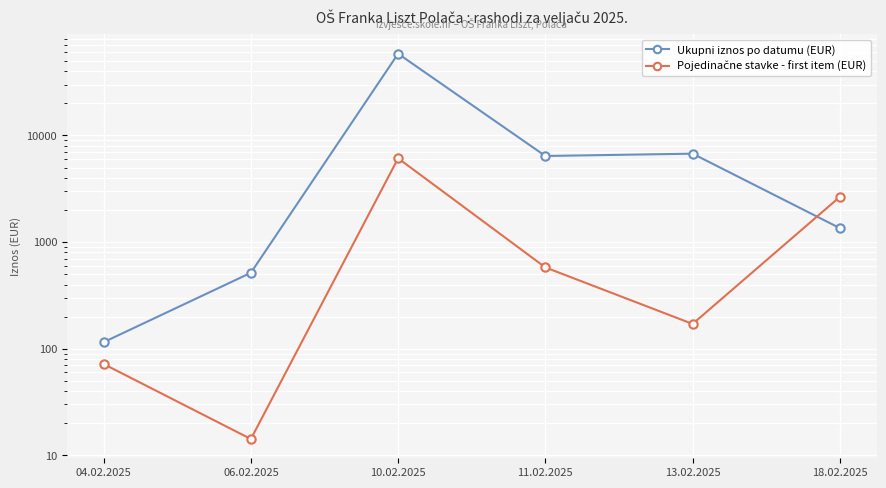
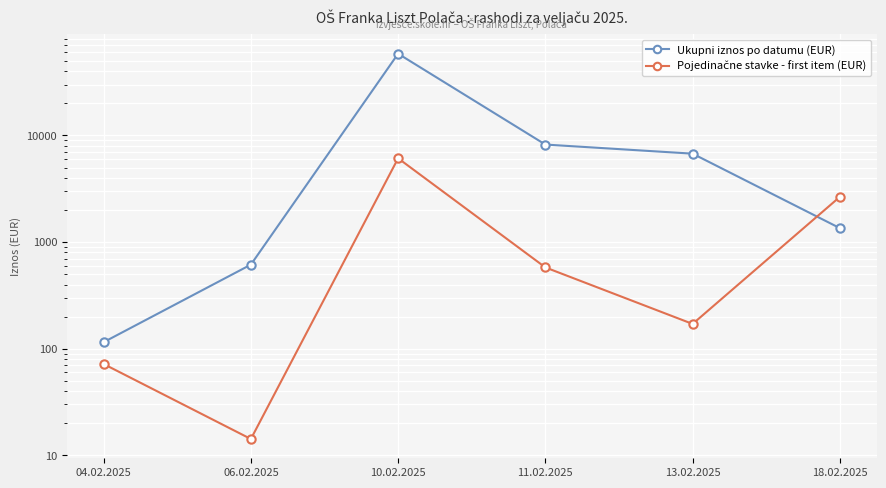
  {
    "Ukupni iznos po datumu (EUR)": {
      "04.02.2025": 120,
-     "06.02.2025": 500,
+     "06.02.2025": 600,
      "10.02.2025": 60000,
-     "11.02.2025": 6000,
+     "11.02.2025": 8000,
      "13.02.2025": 7000,
      "18.02.2025": 1400
    },
    "Pojedinačne stavke - first item (EUR)": {
      "04.02.2025": 70,
      "06.02.2025": 14,
      "10.02.2025": 6000,
      "11.02.2025": 600,
      "13.02.2025": 170,
      "18.02.2025": 2700
    }
  }
